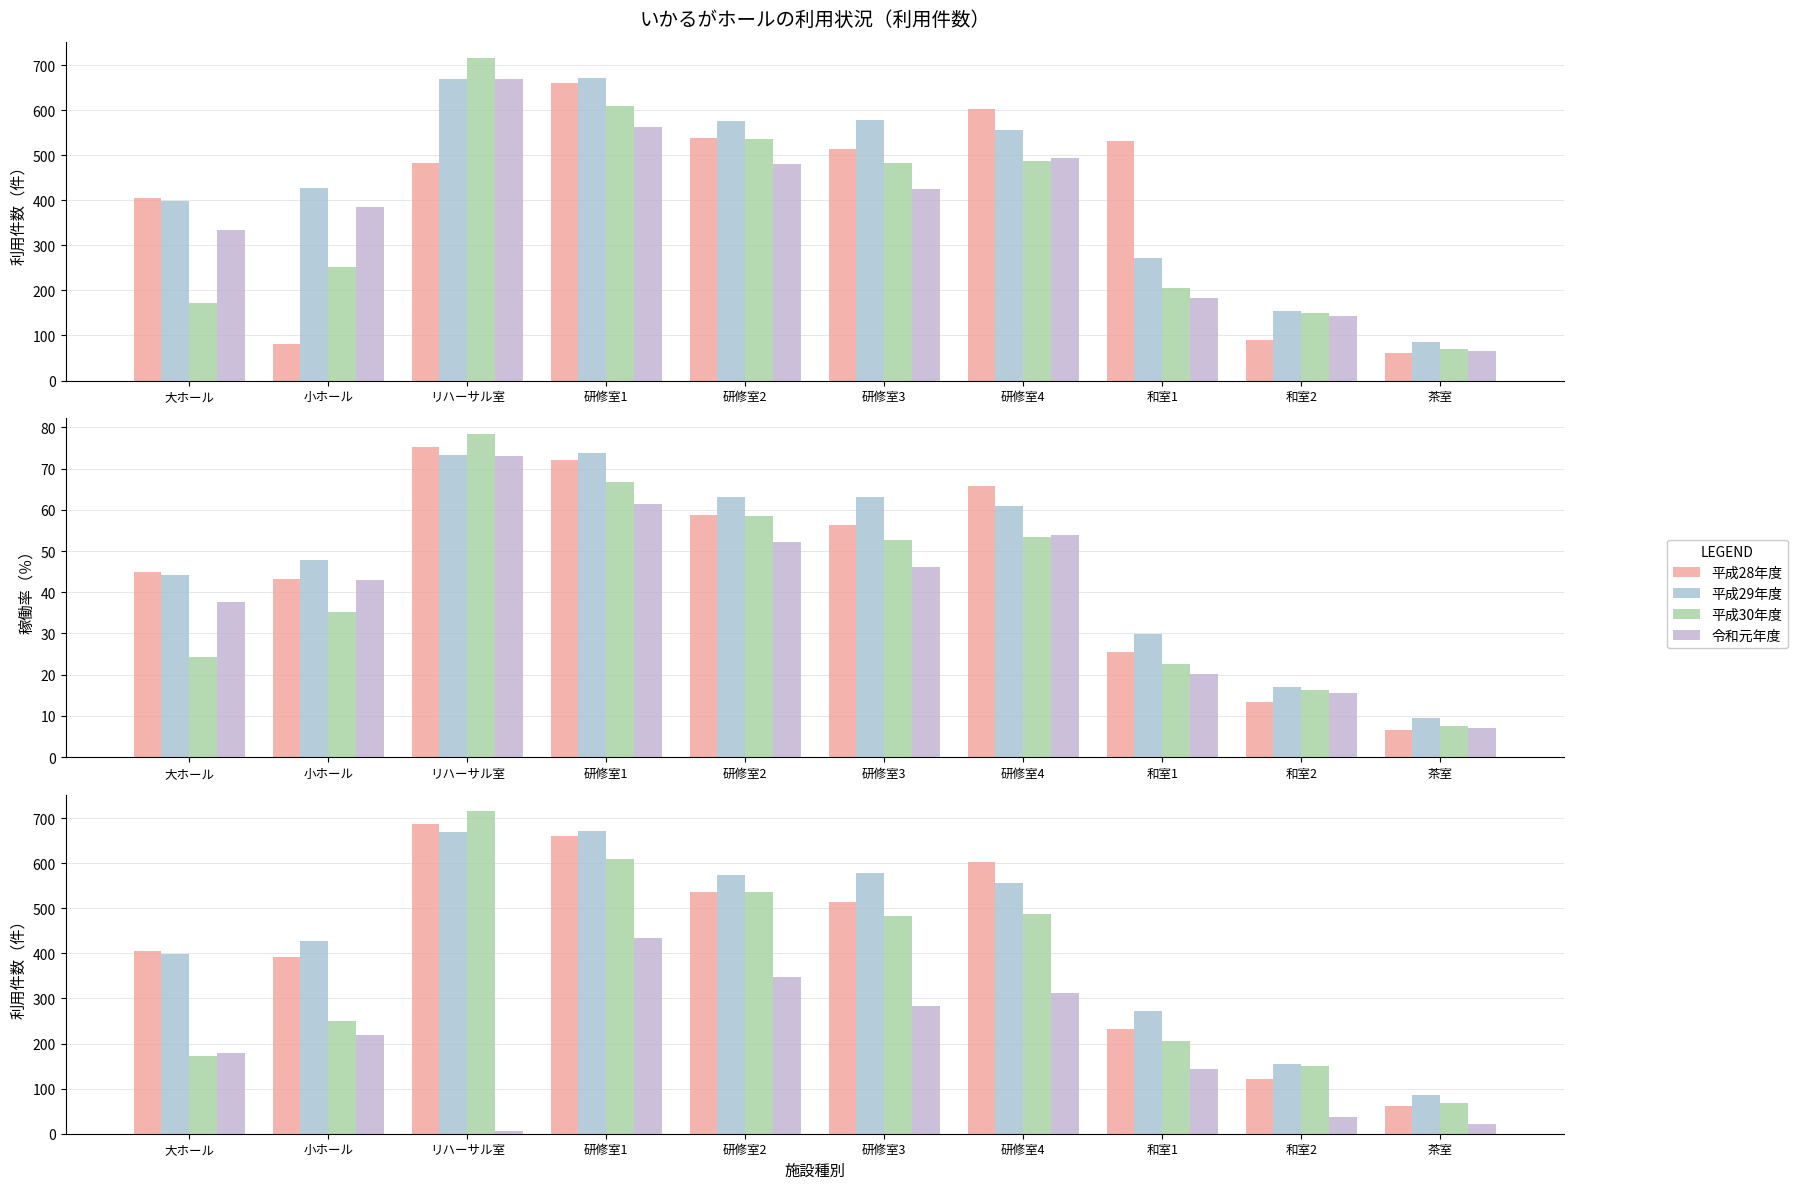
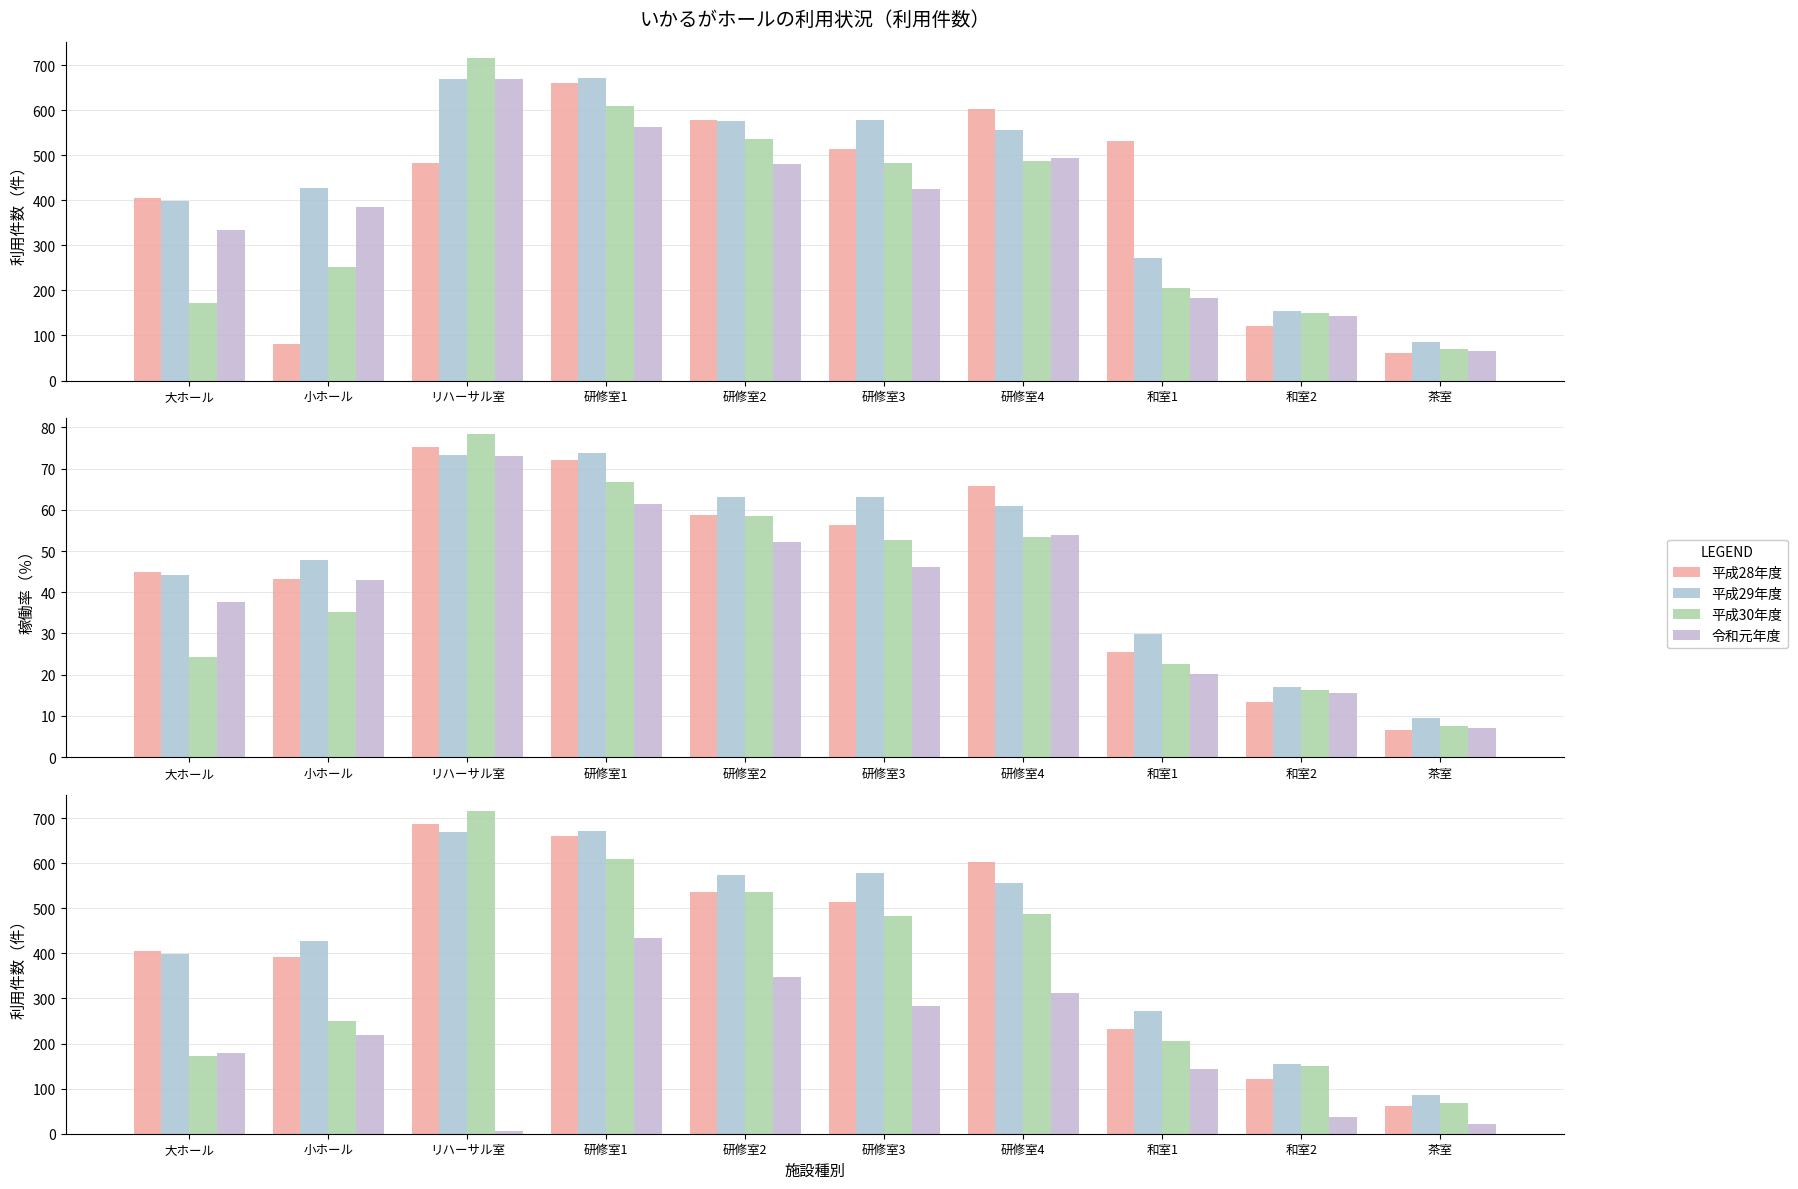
  {
    "いかるがホールの利用状況（利用件数）": {
      "平成28年度": {
        "大ホール": 410,
        "小ホール": 80,
        "リハーサル室": 480,
        "研修室1": 660,
-       "研修室2": 540,
+       "研修室2": 580,
        "研修室3": 510,
        "研修室4": 600,
        "和室1": 530,
-       "和室2": 90,
+       "和室2": 120,
        "茶室": 60
      }
    }
  }
